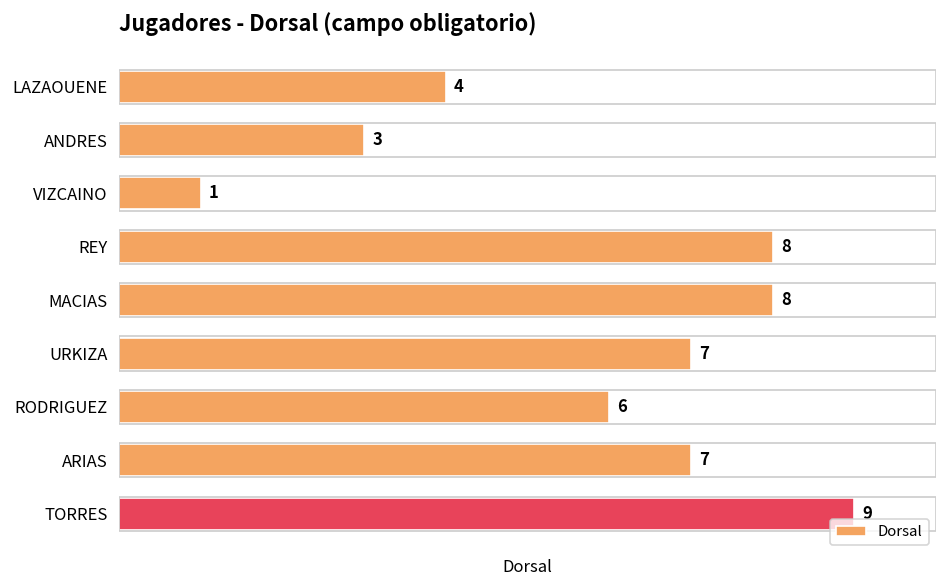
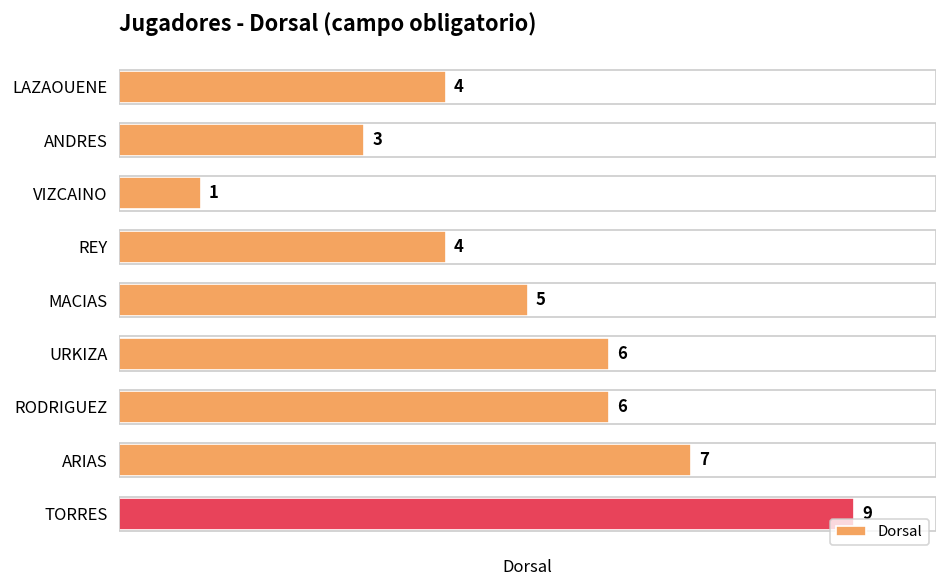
  {
    "LAZAOUENE": 4,
    "ANDRES": 3,
    "VIZCAINO": 1,
-   "REY": 8,
-   "MACIAS": 8,
-   "URKIZA": 7,
+   "REY": 4,
+   "MACIAS": 5,
+   "URKIZA": 6,
    "RODRIGUEZ": 6,
    "ARIAS": 7
  }
